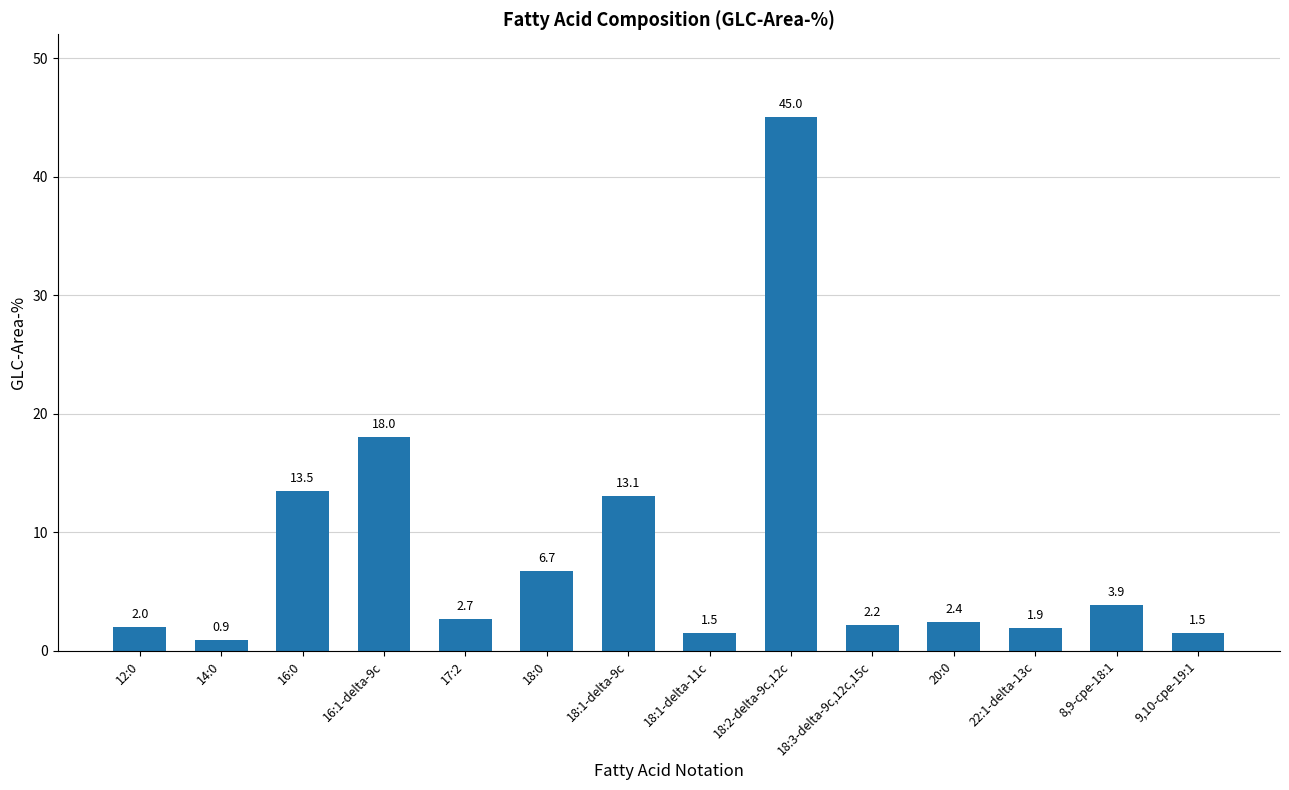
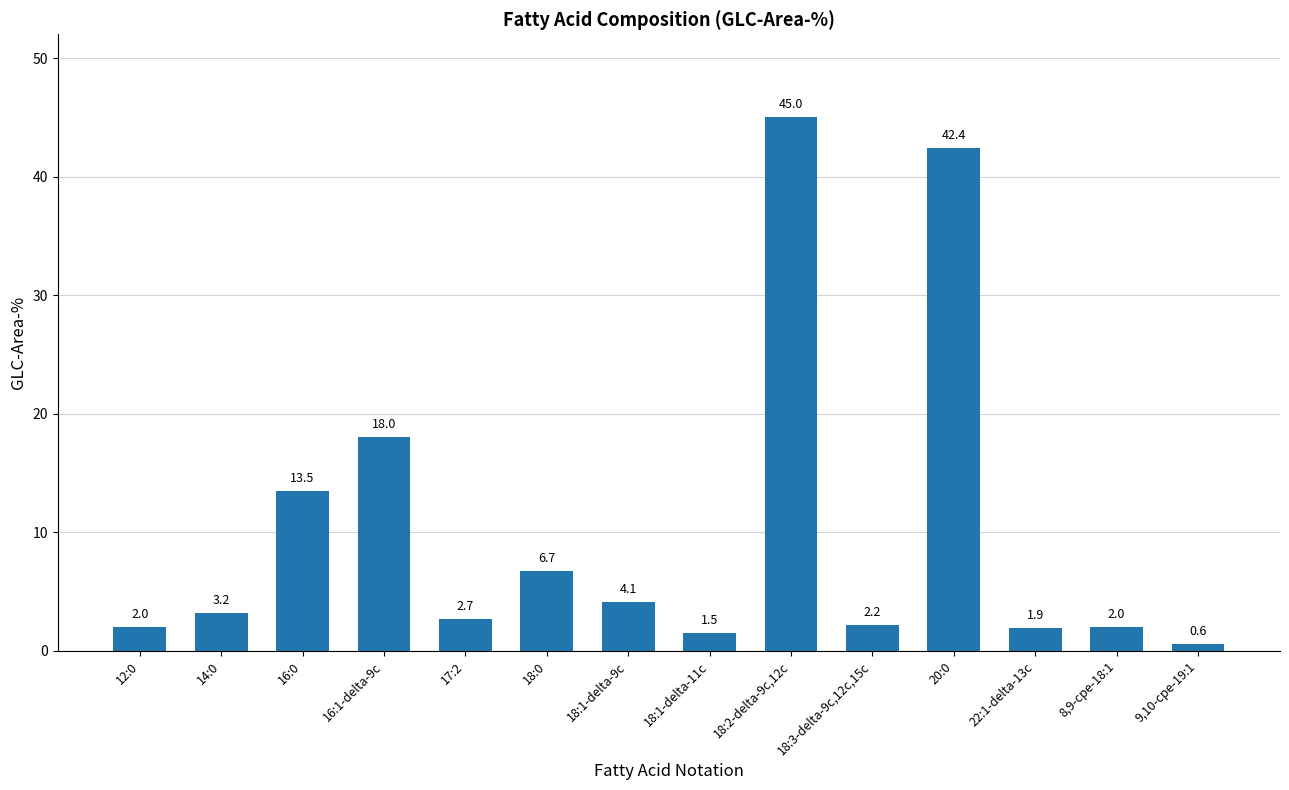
  {
    "12:0": 2.0,
-   "14:0": 0.9,
+   "14:0": 3.2,
    "16:0": 13.5,
    "16:1-delta-9c": 18.0,
    "17:2": 2.7,
    "18:0": 6.7,
-   "18:1-delta-9c": 13.1,
+   "18:1-delta-9c": 4.1,
    "18:1-delta-11c": 1.5,
    "18:2-delta-9c,12c": 45.0,
    "18:3-delta-9c,12c,15c": 2.2,
-   "20:0": 2.4,
+   "20:0": 42.4,
    "22:1-delta-13c": 1.9,
-   "8,9-cpe-18:1": 3.9,
-   "9,10-cpe-19:1": 1.5
+   "8,9-cpe-18:1": 2.0,
+   "9,10-cpe-19:1": 0.6
  }
